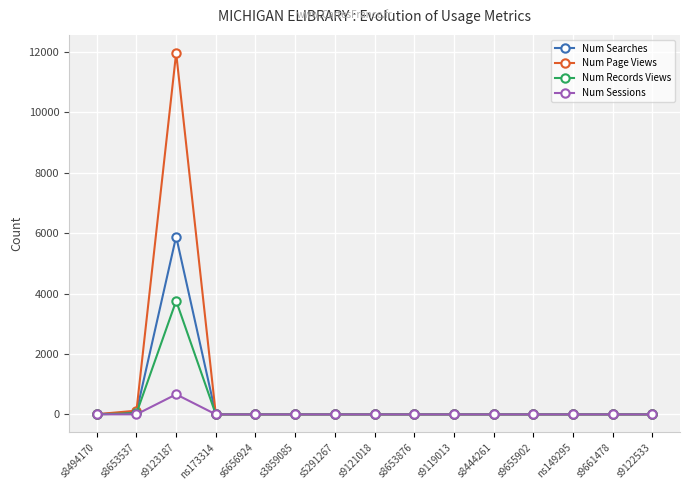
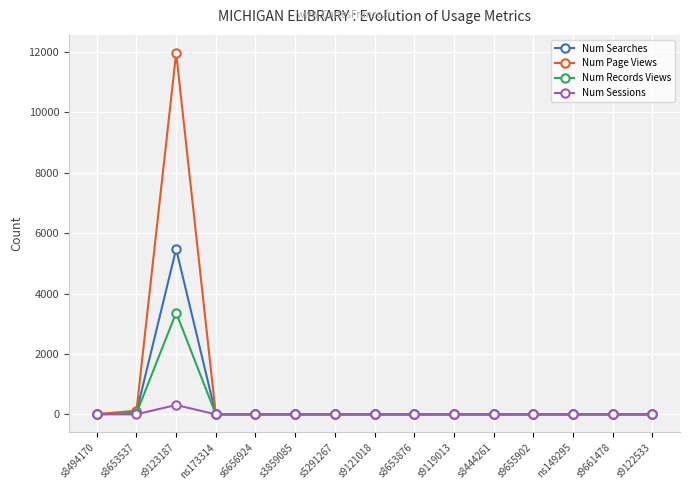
  {
    "Num Searches": {
-     "s9123187": 5900
+     "s9123187": 5500
    },
    "Num Page Views": {
      "s9123187": 12000
    },
    "Num Records Views": {
-     "s9123187": 3800
+     "s9123187": 3400
    },
    "Num Sessions": {
-     "s9123187": 700
+     "s9123187": 300
    }
  }
